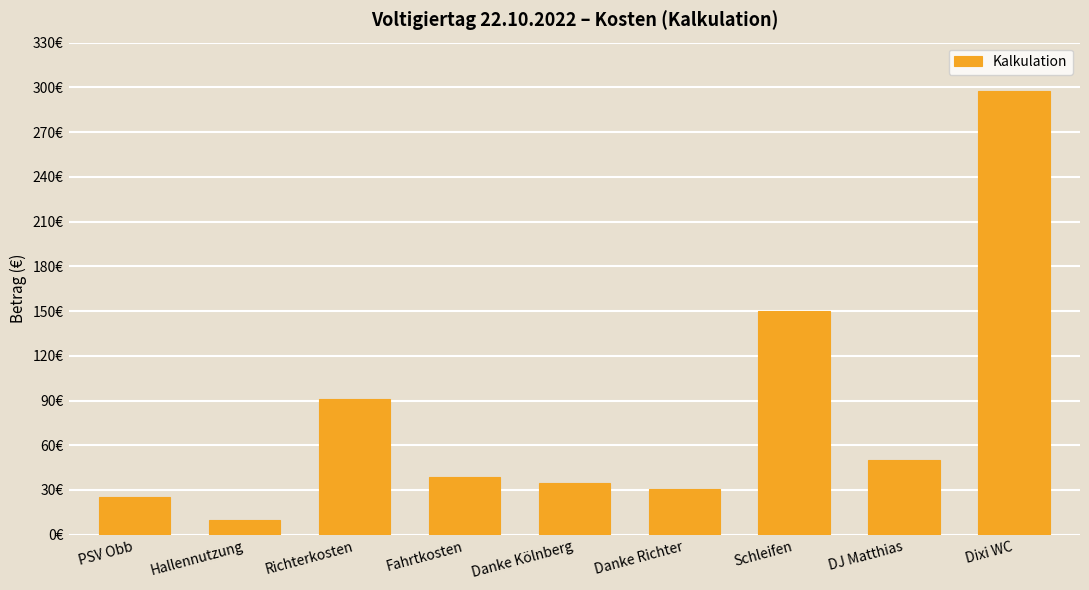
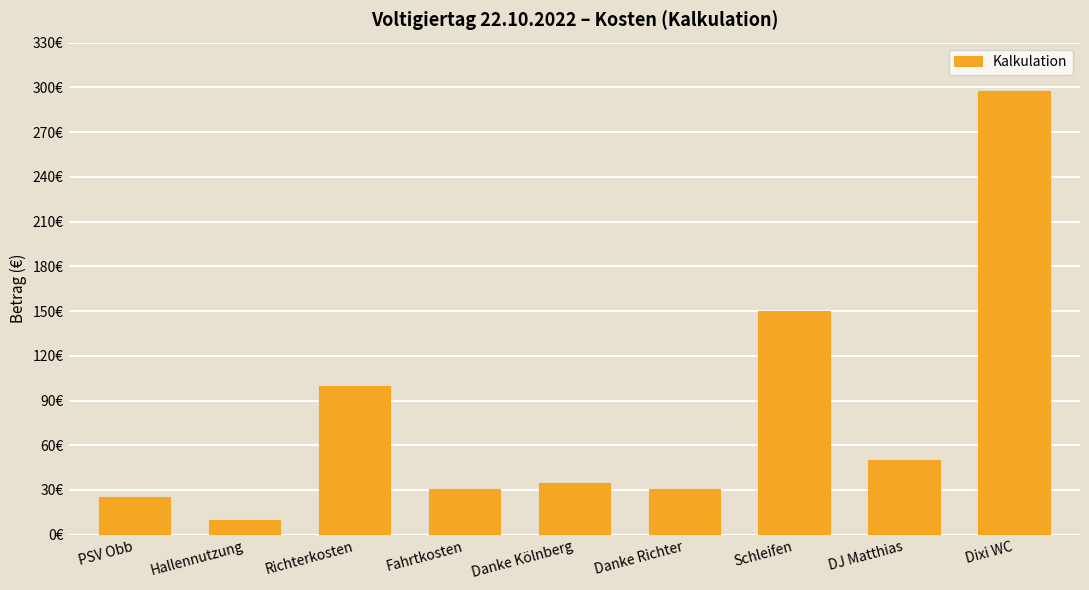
  {
    "PSV Obb": "25€",
    "Hallennutzung": "10€",
-   "Richterkosten": "91€",
-   "Fahrtkosten": "39€",
+   "Richterkosten": "100€",
+   "Fahrtkosten": "31€",
    "Danke Kölnberg": "35€",
    "Danke Richter": "31€",
    "Schleifen": "150€",
    "DJ Matthias": "50€",
    "Dixi WC": "298€"
  }
